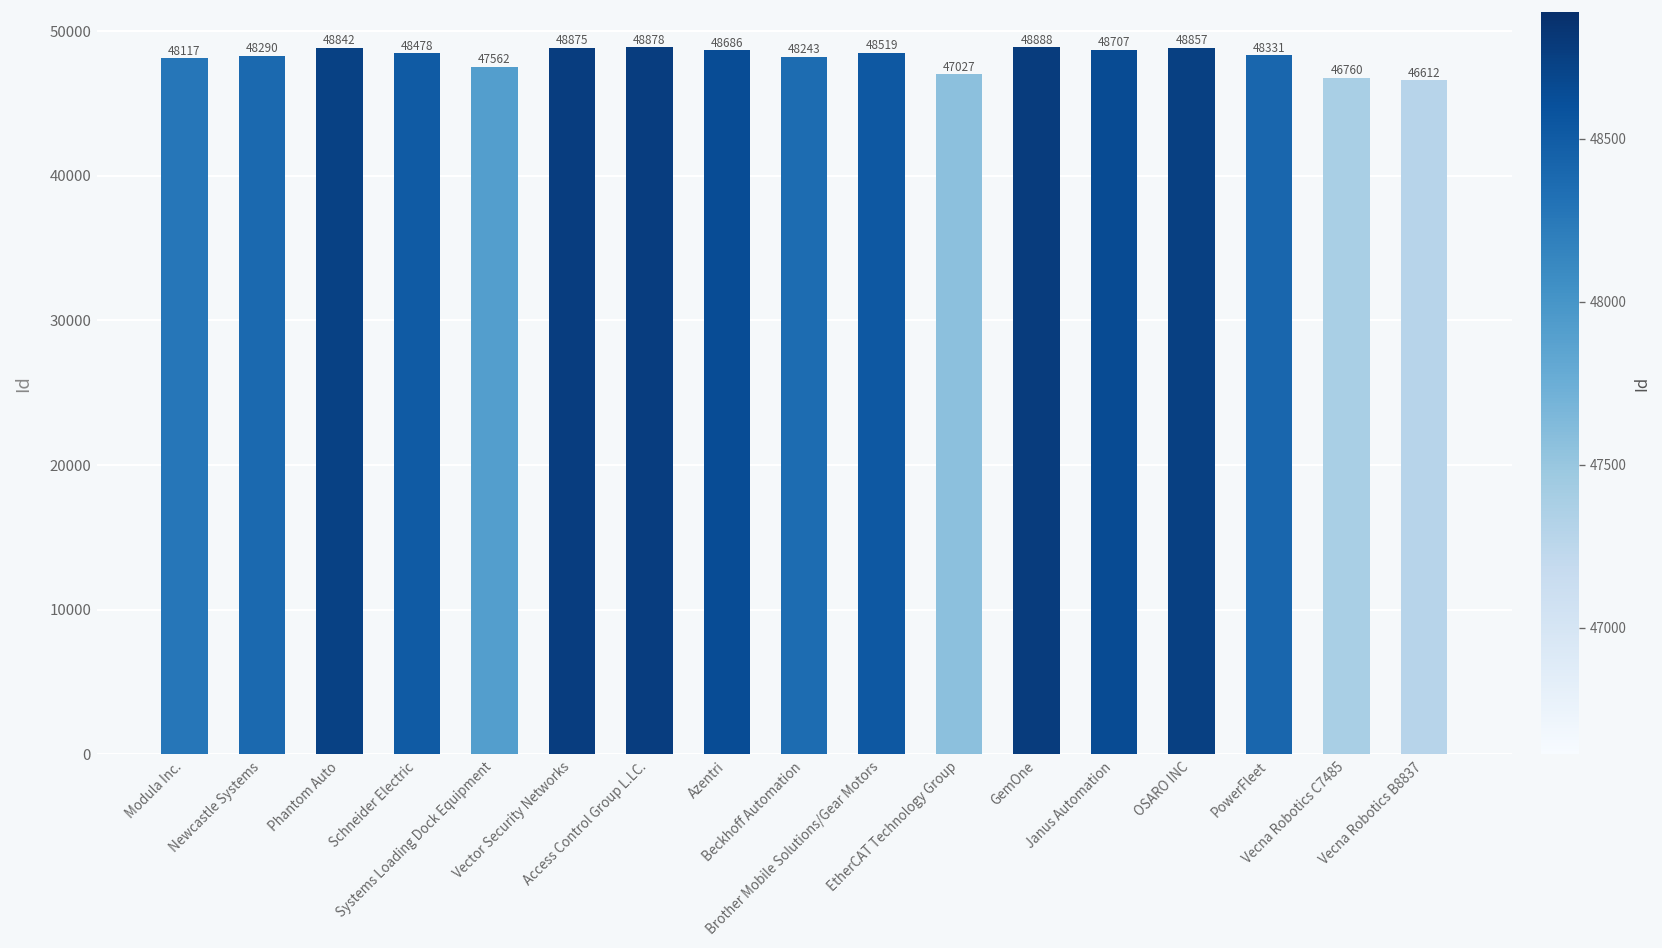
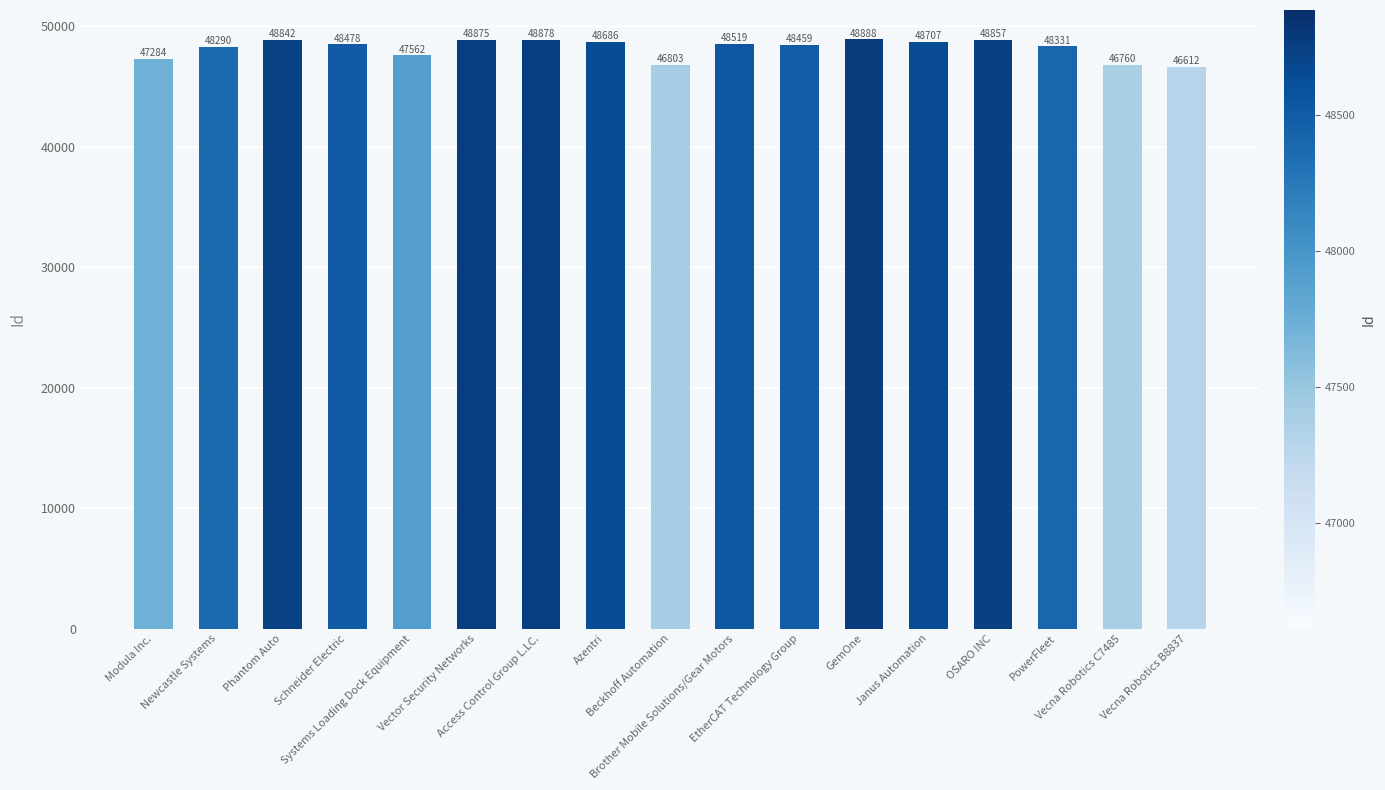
  {
-   "Modula Inc.": 48117,
+   "Modula Inc.": 47284,
    "Newcastle Systems": 48290,
    "Phantom Auto": 48842,
    "Schneider Electric": 48478,
    "Systems Loading Dock Equipment": 47562,
    "Vector Security Networks": 48875,
    "Access Control Group L.LC.": 48878,
    "Azentri": 48686,
-   "Beckhoff Automation": 48243,
+   "Beckhoff Automation": 46803,
    "Brother Mobile Solutions/Gear Motors": 48519,
-   "EtherCAT Technology Group": 47027,
+   "EtherCAT Technology Group": 48459,
    "GemOne": 48888,
    "Janus Automation": 48707,
    "OSARO INC": 48857,
    "PowerFleet": 48331,
    "Vecna Robotics C7485": 46760,
    "Vecna Robotics B8837": 46612
  }
